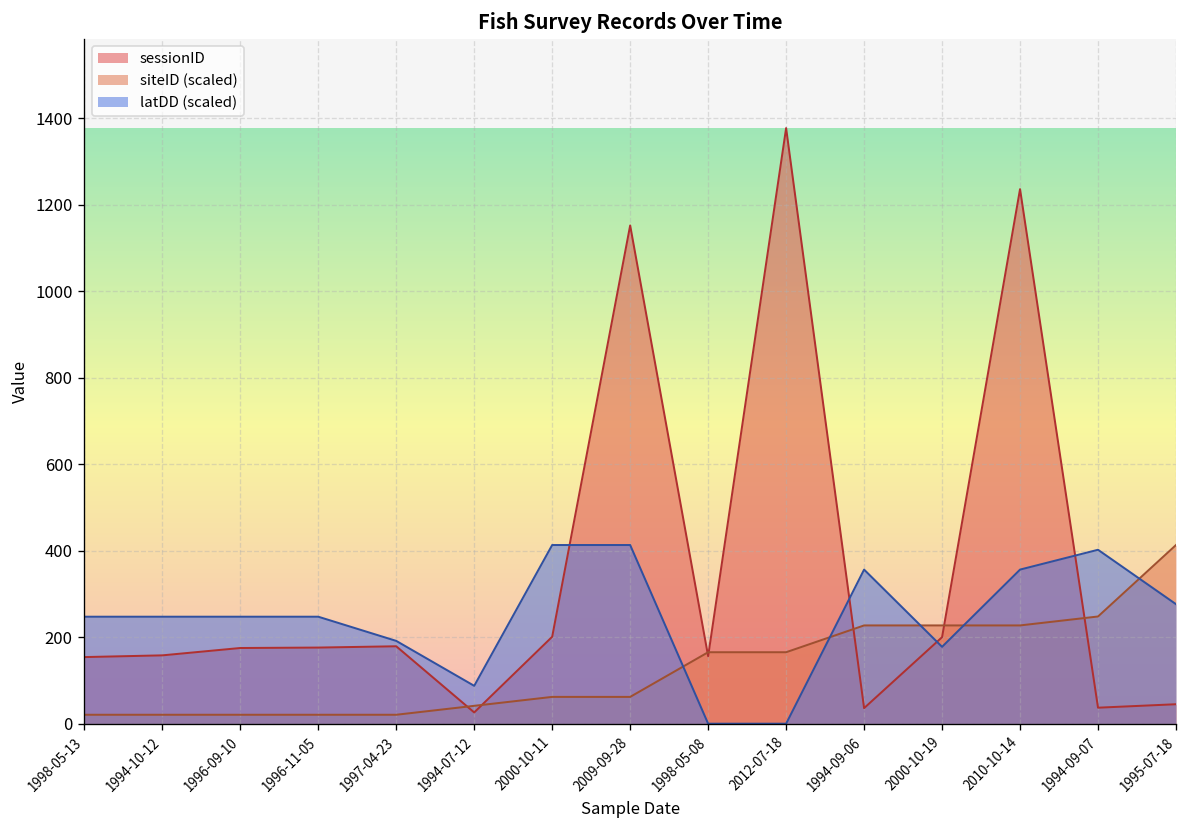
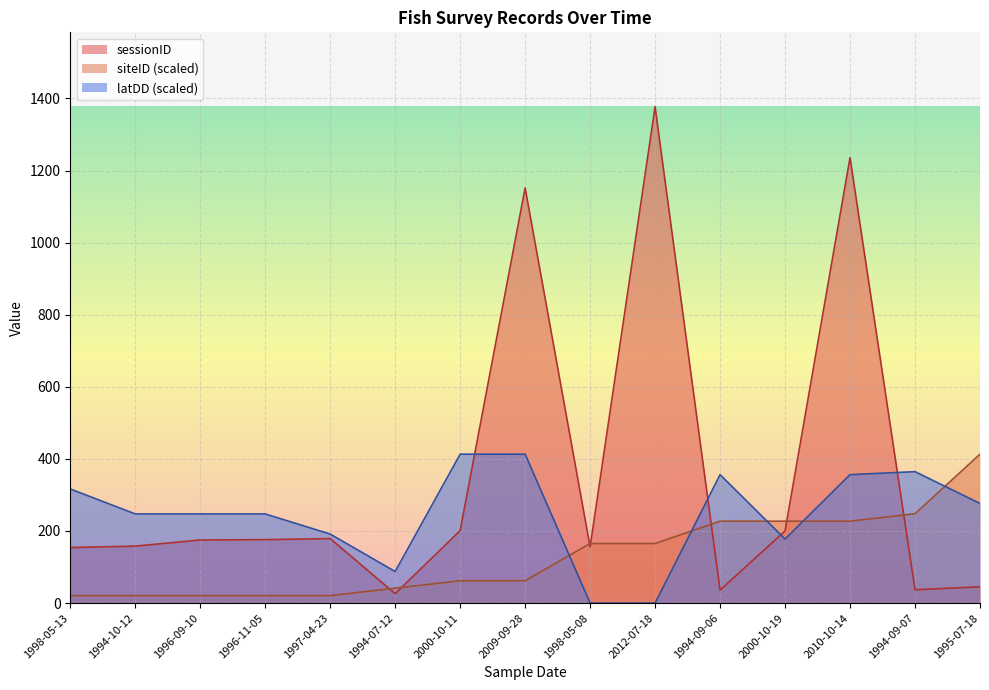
  {
    "latDD (scaled)": {
-     "1998-05-13": 250,
+     "1998-05-13": 320,
      "1994-10-12": 250,
      "1996-09-10": 250,
      "1996-11-05": 250,
      "1997-04-23": 190,
      "1994-07-12": 90,
      "2000-10-11": 410,
      "2009-09-28": 410,
      "1998-05-08": 0,
      "2012-07-18": 0,
      "1994-09-06": 360,
      "2000-10-19": 180,
      "2010-10-14": 360,
-     "1994-09-07": 400,
+     "1994-09-07": 360,
      "1995-07-18": 280
    }
  }
